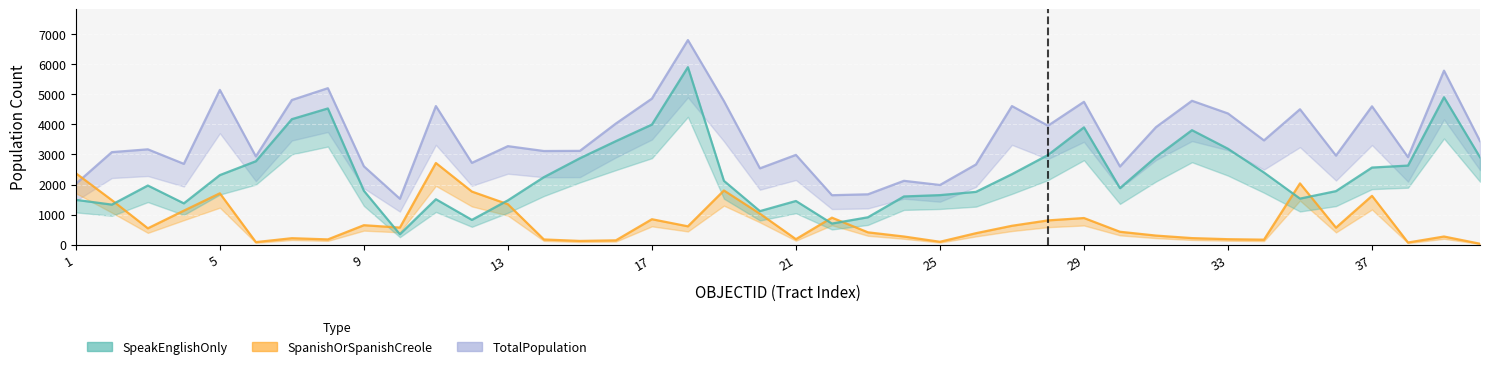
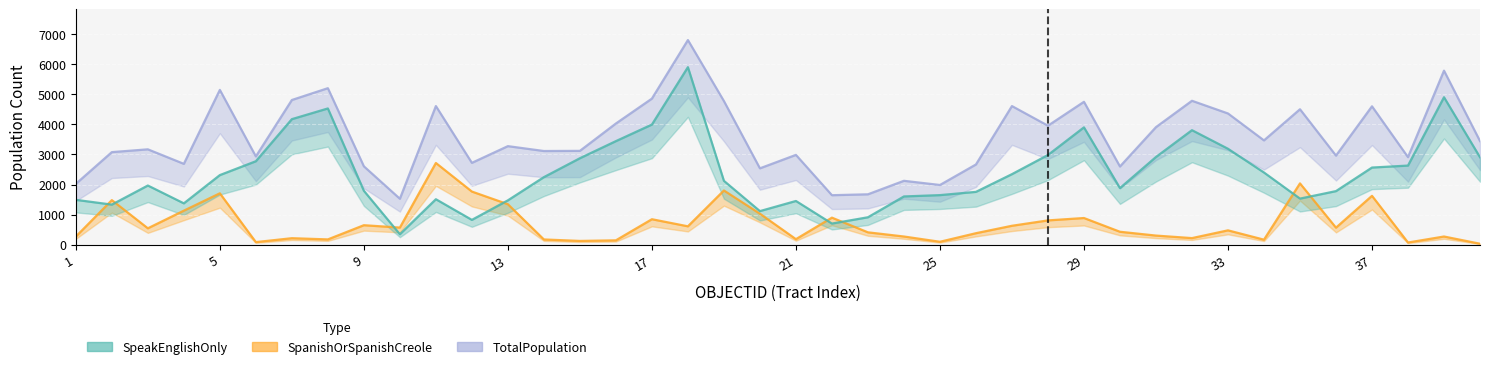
  {
    "SpanishOrSpanishCreole": {
-     "1": 2400,
+     "1": 300,
      "5": 1700,
      "9": 600,
      "13": 1300,
      "17": 800,
      "21": 200,
      "25": 100,
      "29": 900,
-     "33": 200,
+     "33": 500,
      "37": 1600
    }
  }
